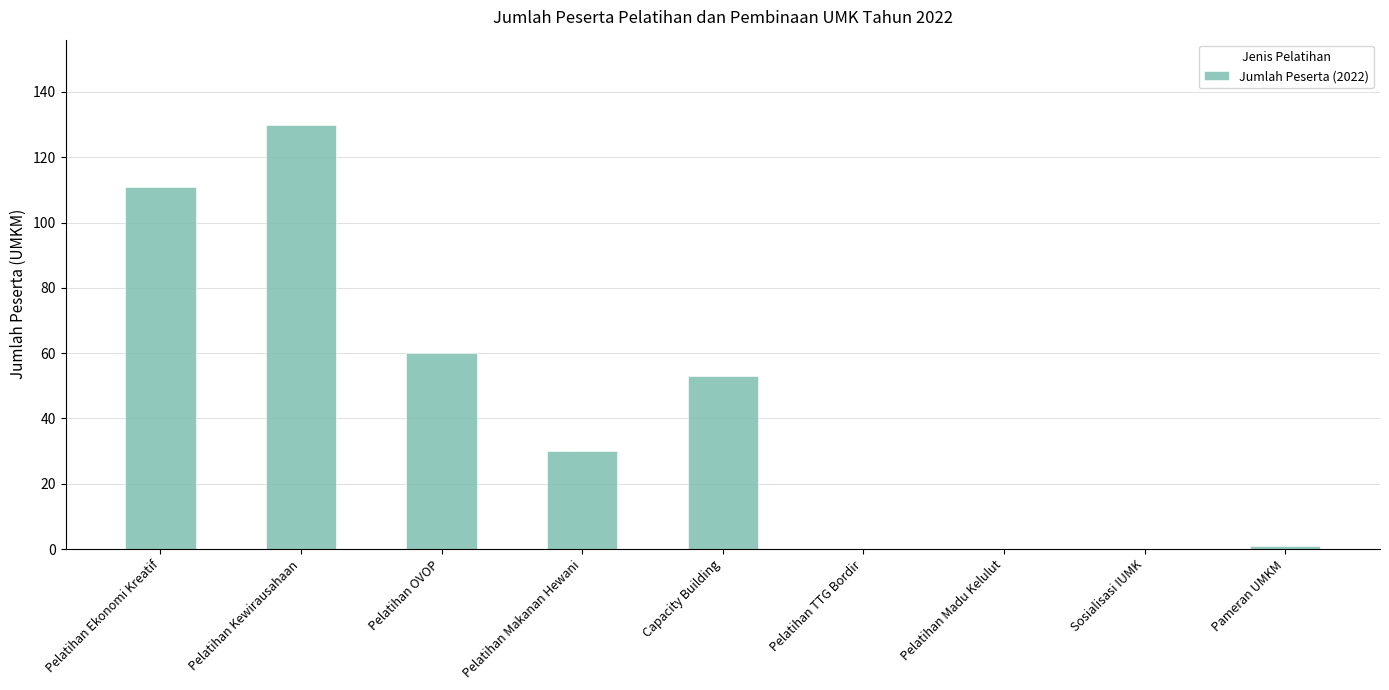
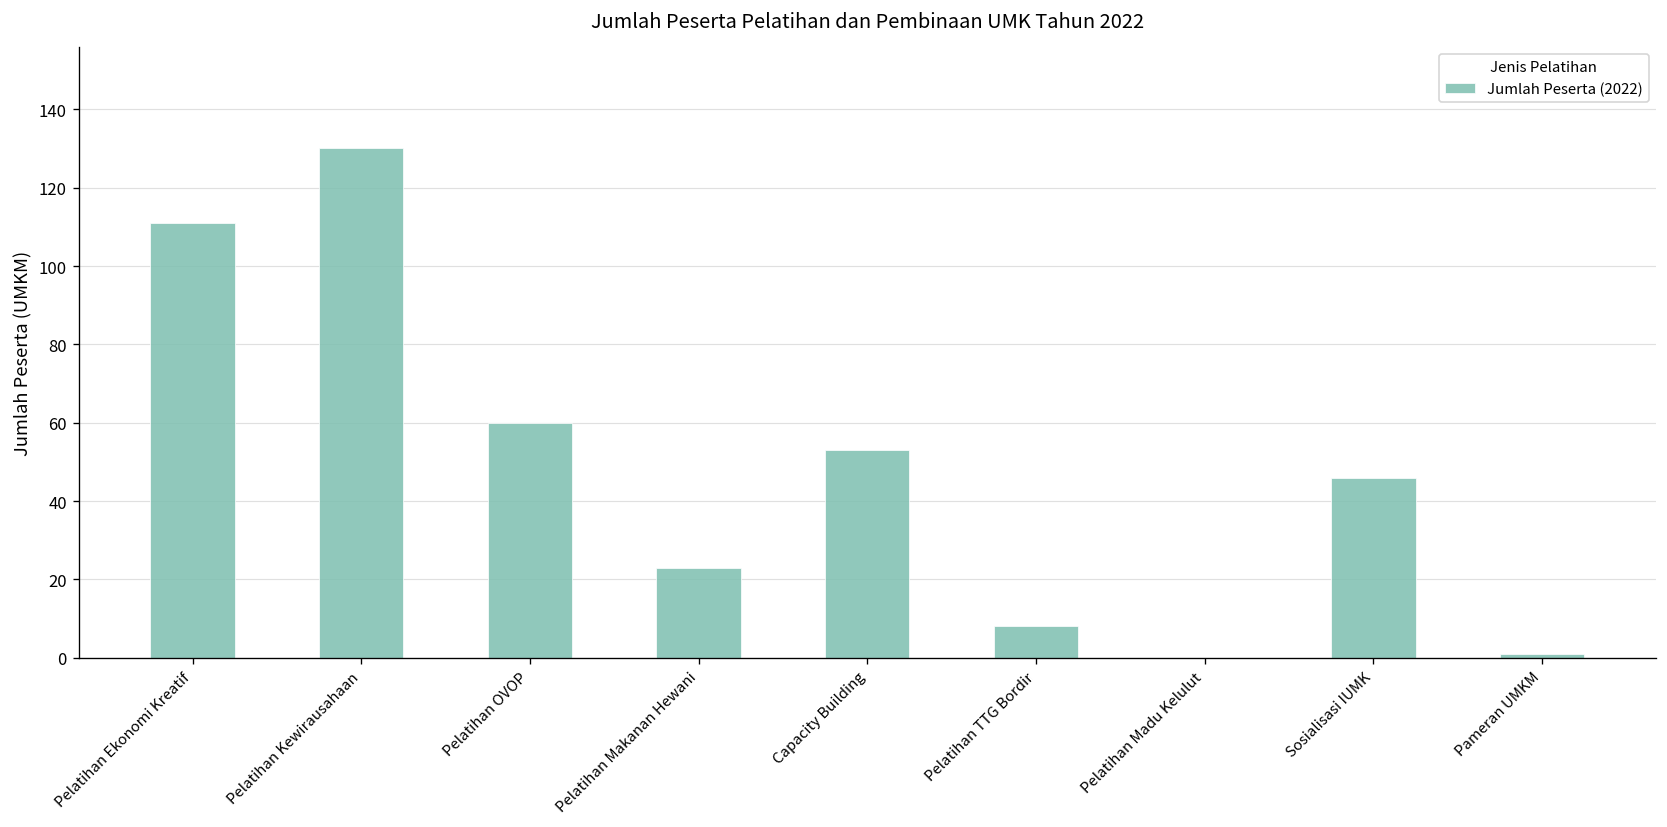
  {
    "Pelatihan Ekonomi Kreatif": 111,
    "Pelatihan Kewirausahaan": 130,
    "Pelatihan OVOP": 60,
-   "Pelatihan Makanan Hewani": 30,
+   "Pelatihan Makanan Hewani": 23,
    "Capacity Building": 53,
-   "Pelatihan TTG Bordir": 0,
+   "Pelatihan TTG Bordir": 8,
    "Pelatihan Madu Kelulut": 0,
-   "Sosialisasi IUMK": 0,
+   "Sosialisasi IUMK": 46,
    "Pameran UMKM": 1
  }
